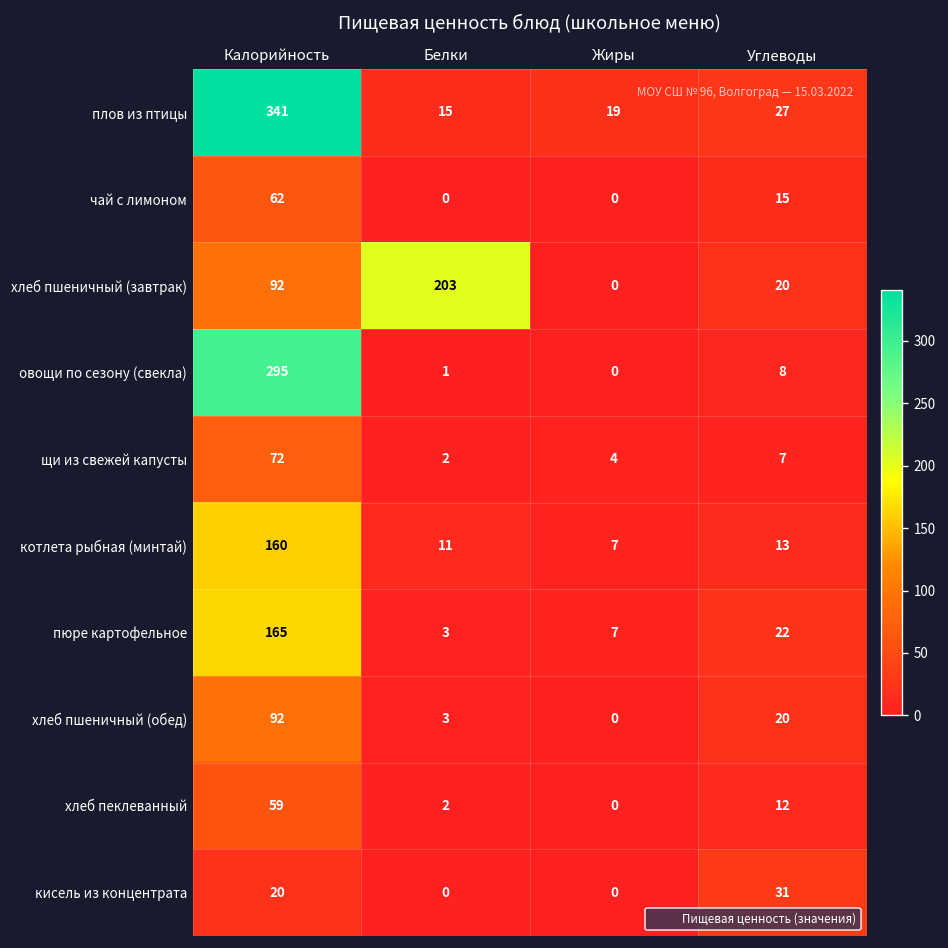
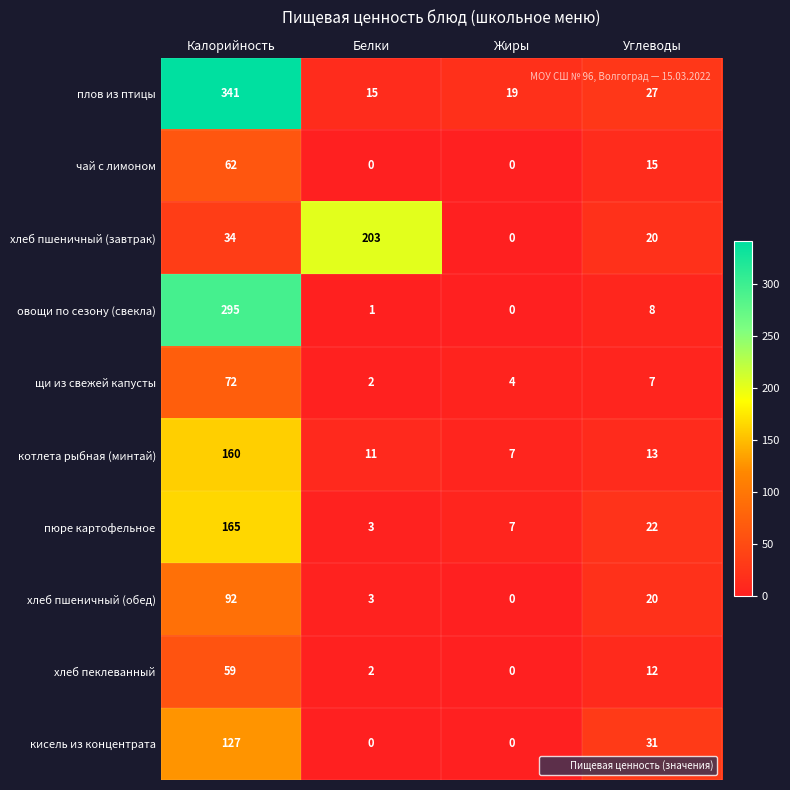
  {
    "плов из птицы": {
      "Калорийность": 341,
      "Белки": 15,
      "Жиры": 19
    },
    "чай с лимоном": {
      "Калорийность": 62,
      "Белки": 0,
      "Жиры": 0,
      "Углеводы": 15
    },
    "хлеб пшеничный (завтрак)": {
-     "Калорийность": 92,
+     "Калорийность": 34,
      "Белки": 203,
      "Жиры": 0,
      "Углеводы": 20
    },
    "овощи по сезону (свекла)": {
      "Калорийность": 295,
      "Белки": 1,
      "Жиры": 0,
      "Углеводы": 8
    },
    "щи из свежей капусты": {
      "Калорийность": 72,
      "Белки": 2,
      "Жиры": 4,
      "Углеводы": 7
    },
    "котлета рыбная (минтай)": {
      "Калорийность": 160,
      "Белки": 11,
      "Жиры": 7,
      "Углеводы": 13
    },
    "пюре картофельное": {
      "Калорийность": 165,
      "Белки": 3,
      "Жиры": 7,
      "Углеводы": 22
    },
    "хлеб пшеничный (обед)": {
      "Калорийность": 92,
      "Белки": 3,
      "Жиры": 0,
      "Углеводы": 20
    },
    "хлеб пеклеванный": {
      "Калорийность": 59,
      "Белки": 2,
      "Жиры": 0,
      "Углеводы": 12
    },
    "кисель из концентрата": {
-     "Калорийность": 20,
+     "Калорийность": 127,
      "Белки": 0,
      "Жиры": 0,
      "Углеводы": 31
    }
  }
